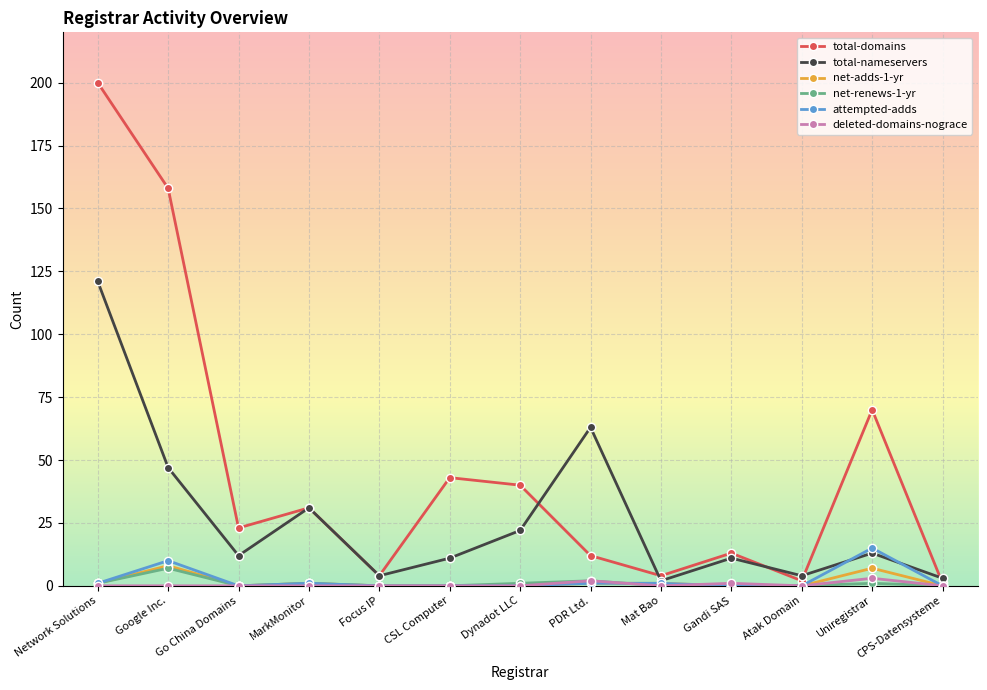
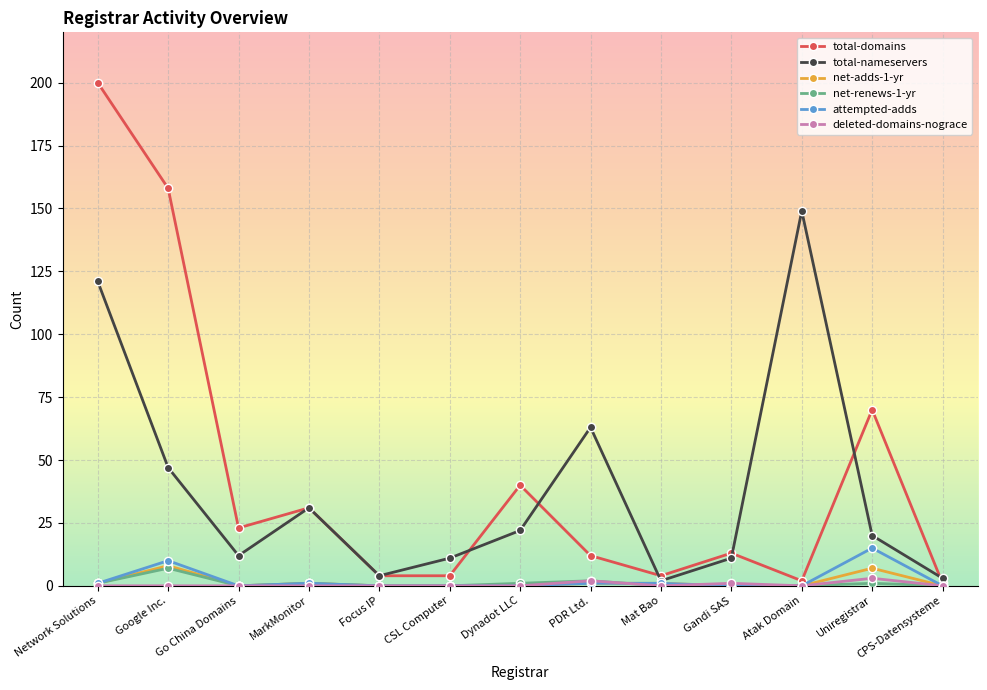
  {
    "total-domains": {
      "Network Solutions": 200,
      "Google Inc.": 158,
      "Go China Domains": 23,
-     "CSL Computer": 43,
+     "CSL Computer": 4,
      "Dynadot LLC": 40,
      "PDR Ltd.": 12,
      "Mat Bao": 4,
      "Gandi SAS": 13,
      "Atak Domain": 2,
      "Uniregistrar": 70
    },
    "total-nameservers": {
      "Network Solutions": 121,
      "Google Inc.": 47,
      "Go China Domains": 12,
      "CSL Computer": 11,
      "Dynadot LLC": 22,
      "PDR Ltd.": 63,
      "Gandi SAS": 11,
-     "Atak Domain": 4,
-     "Uniregistrar": 13,
+     "Atak Domain": 149,
+     "Uniregistrar": 20,
      "CPS-Datensysteme": 3
    },
    "net-adds-1-yr": {
      "Uniregistrar": 7
    },
    "net-renews-1-yr": {
      "Uniregistrar": 1
    },
    "attempted-adds": {
      "Google Inc.": 10,
      "Uniregistrar": 15
    },
    "deleted-domains-nograce": {
      "Google Inc.": 0,
      "Uniregistrar": 3
    }
  }
